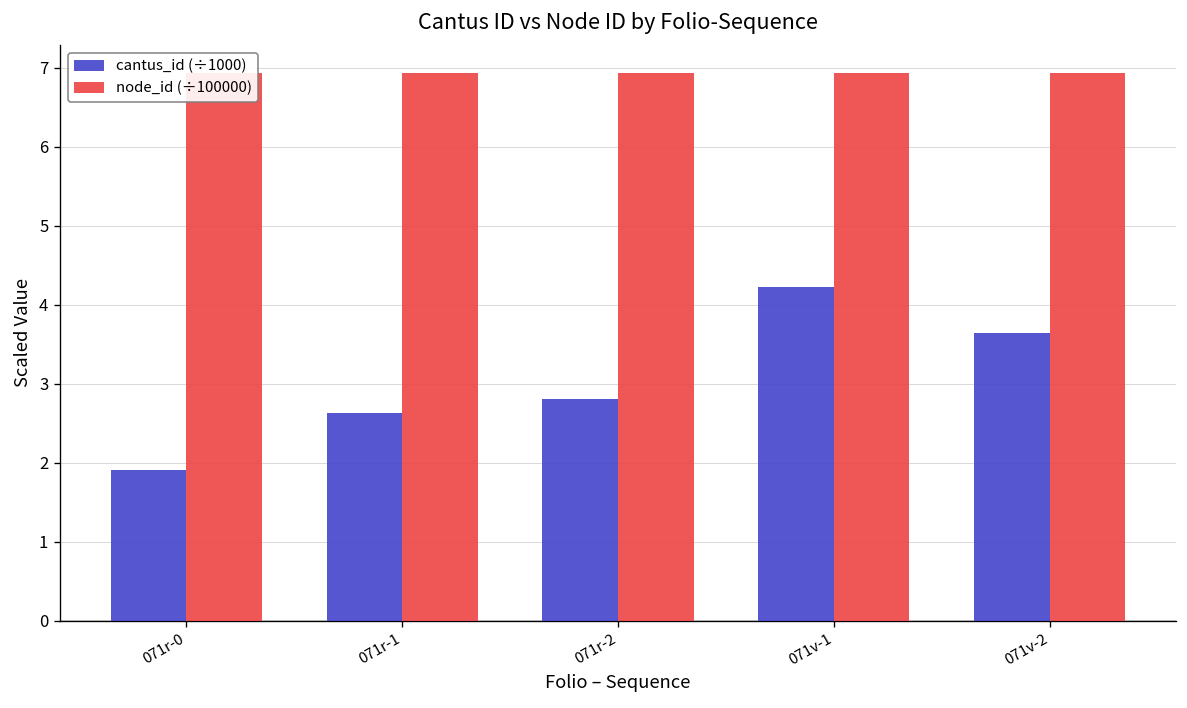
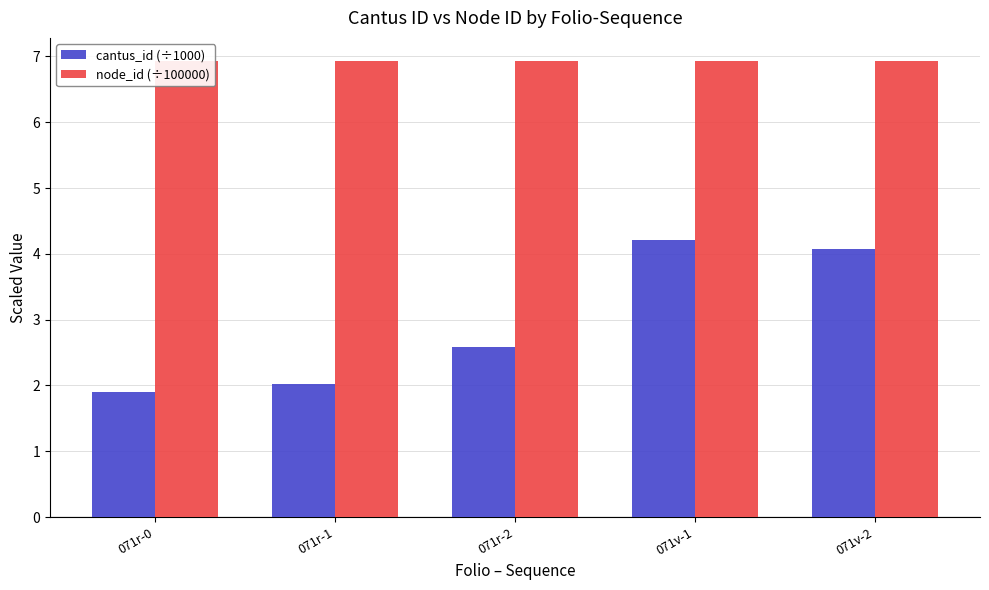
  {
    "cantus_id (÷1000)": {
      "071r-0": 1.9,
-     "071r-1": 2.6,
-     "071r-2": 2.8,
+     "071r-1": 2.0,
+     "071r-2": 2.6,
      "071v-1": 4.2,
-     "071v-2": 3.6
+     "071v-2": 4.1
    },
    "node_id (÷100000)": {
      "071r-1": 6.9,
      "071r-2": 6.9,
      "071v-1": 6.9,
      "071v-2": 6.9
    }
  }
